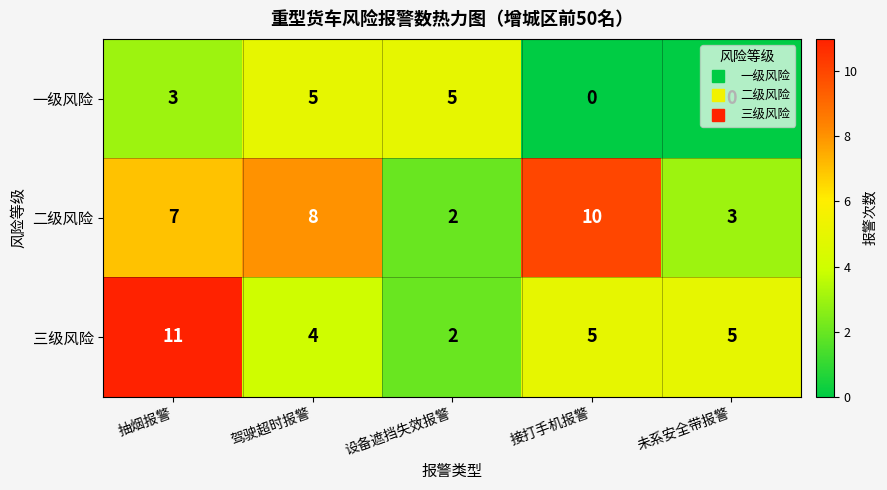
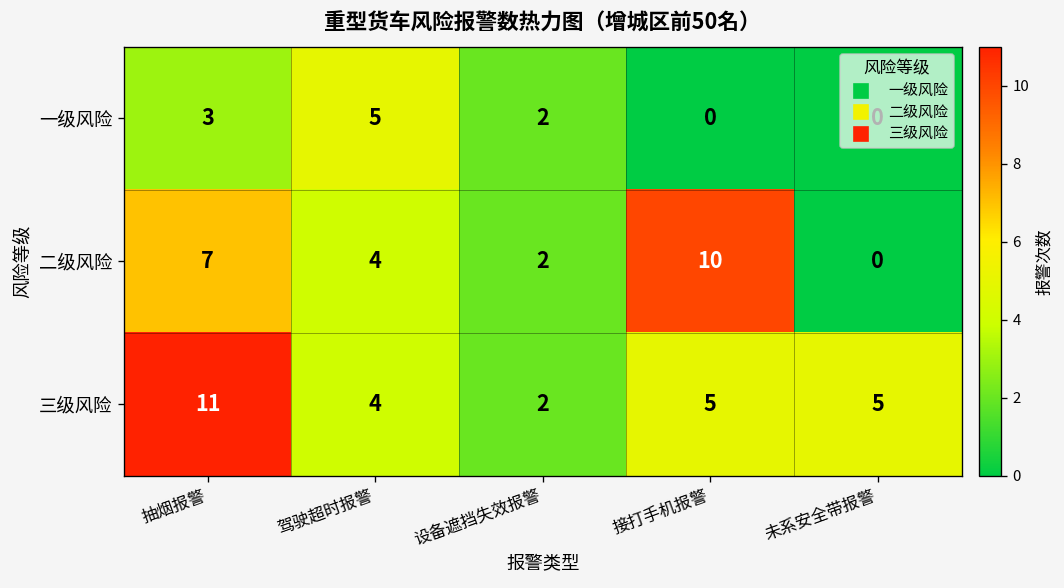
  {
    "一级风险": {
      "抽烟报警": 3,
      "驾驶超时报警": 5,
-     "设备遮挡失效报警": 5,
+     "设备遮挡失效报警": 2,
      "接打手机报警": 0
    },
    "二级风险": {
      "抽烟报警": 7,
-     "驾驶超时报警": 8,
+     "驾驶超时报警": 4,
      "设备遮挡失效报警": 2,
      "接打手机报警": 10,
-     "未系安全带报警": 3
+     "未系安全带报警": 0
    },
    "三级风险": {
      "抽烟报警": 11,
      "驾驶超时报警": 4,
      "设备遮挡失效报警": 2,
      "接打手机报警": 5,
      "未系安全带报警": 5
    }
  }
